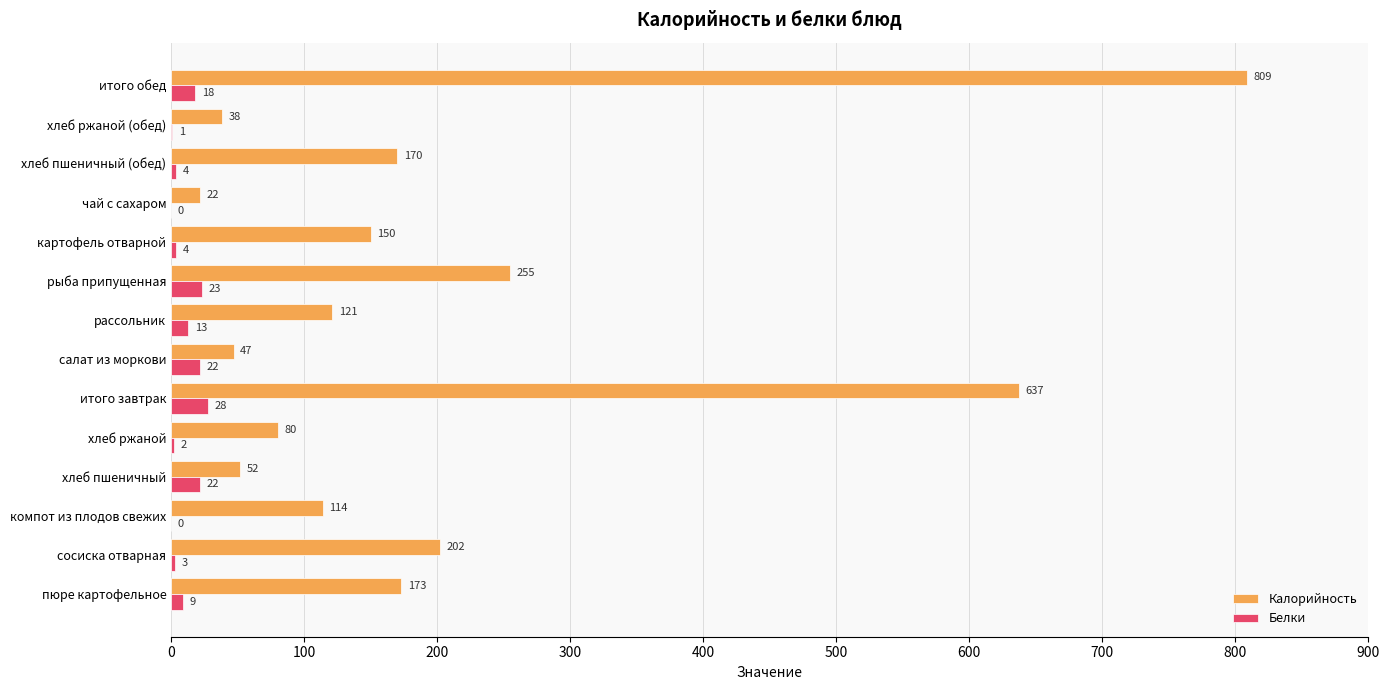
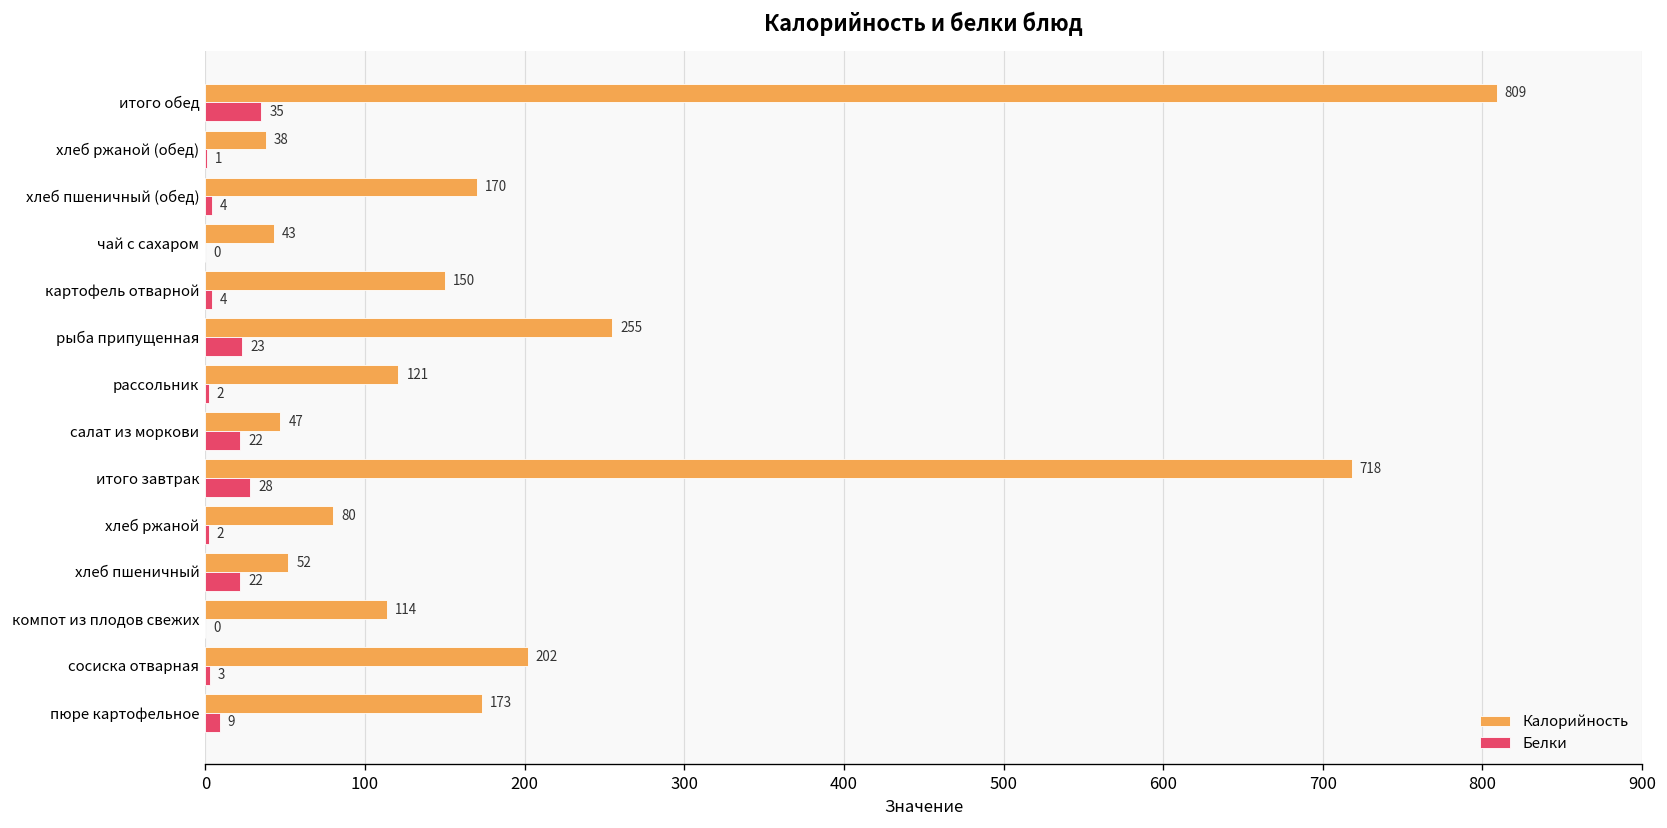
  {
    "Калорийность": {
      "итого обед": 809,
      "хлеб ржаной (обед)": 38,
      "хлеб пшеничный (обед)": 170,
-     "чай с сахаром": 22,
+     "чай с сахаром": 43,
      "картофель отварной": 150,
      "рыба припущенная": 255,
      "рассольник": 121,
      "салат из моркови": 47,
-     "итого завтрак": 637,
+     "итого завтрак": 718,
      "хлеб ржаной": 80,
      "хлеб пшеничный": 52,
      "компот из плодов свежих": 114,
      "сосиска отварная": 202,
      "пюре картофельное": 173
    },
    "Белки": {
-     "итого обед": 18,
+     "итого обед": 35,
      "хлеб ржаной (обед)": 1,
      "хлеб пшеничный (обед)": 4,
      "чай с сахаром": 0,
      "картофель отварной": 4,
      "рыба припущенная": 23,
-     "рассольник": 13,
+     "рассольник": 2,
      "салат из моркови": 22,
      "итого завтрак": 28,
      "хлеб ржаной": 2,
      "хлеб пшеничный": 22,
      "компот из плодов свежих": 0,
      "сосиска отварная": 3,
      "пюре картофельное": 9
    }
  }
